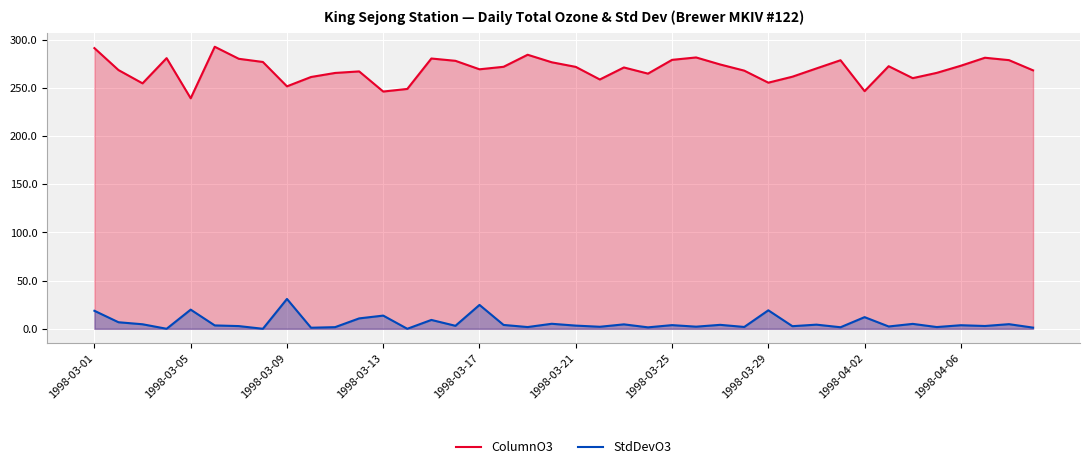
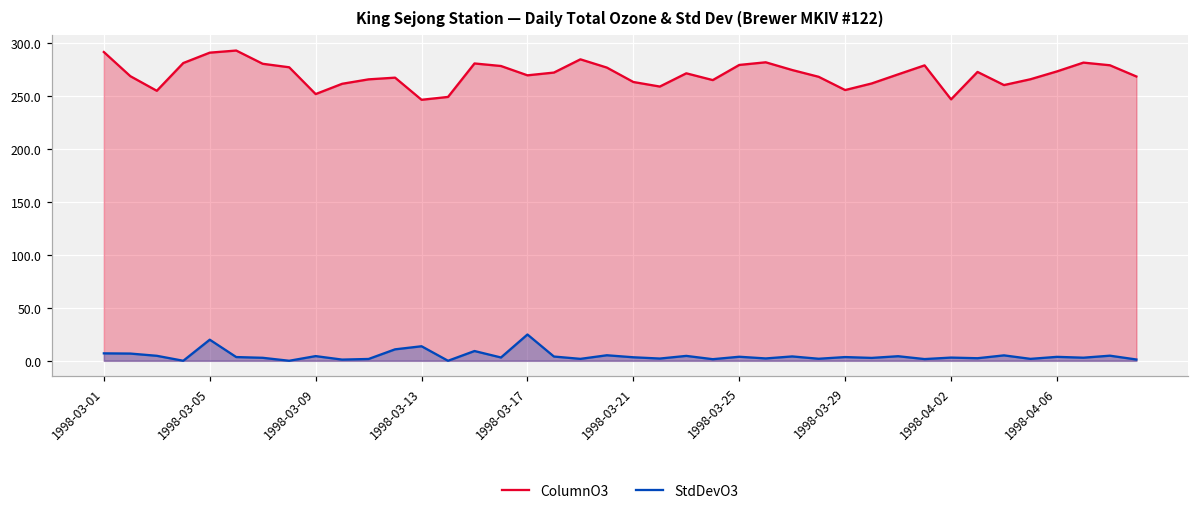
  {
    "ColumnO3": {
      "1998-03-01": 290,
-     "1998-03-05": 240,
+     "1998-03-05": 290,
      "1998-03-09": 250,
      "1998-03-13": 250,
      "1998-03-17": 270,
-     "1998-03-21": 270,
+     "1998-03-21": 260,
      "1998-03-25": 280,
      "1998-03-29": 260,
      "1998-04-02": 250,
      "1998-04-06": 270
    },
    "StdDevO3": {
-     "1998-03-01": 20,
+     "1998-03-01": 10,
      "1998-03-05": 20,
-     "1998-03-09": 30,
+     "1998-03-09": 0,
      "1998-03-13": 10,
      "1998-03-17": 20,
      "1998-03-21": 0,
      "1998-03-25": 0,
-     "1998-03-29": 20,
-     "1998-04-02": 10,
+     "1998-03-29": 0,
+     "1998-04-02": 0,
      "1998-04-06": 0
    }
  }
